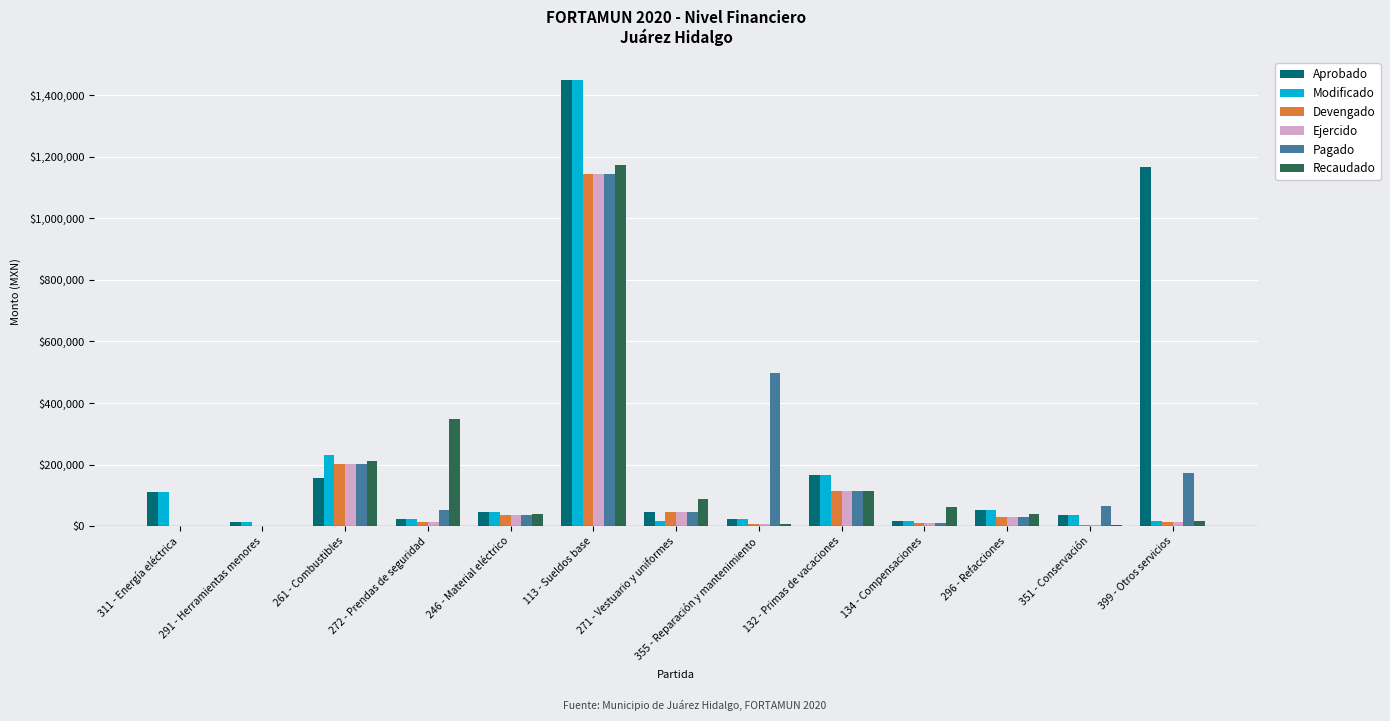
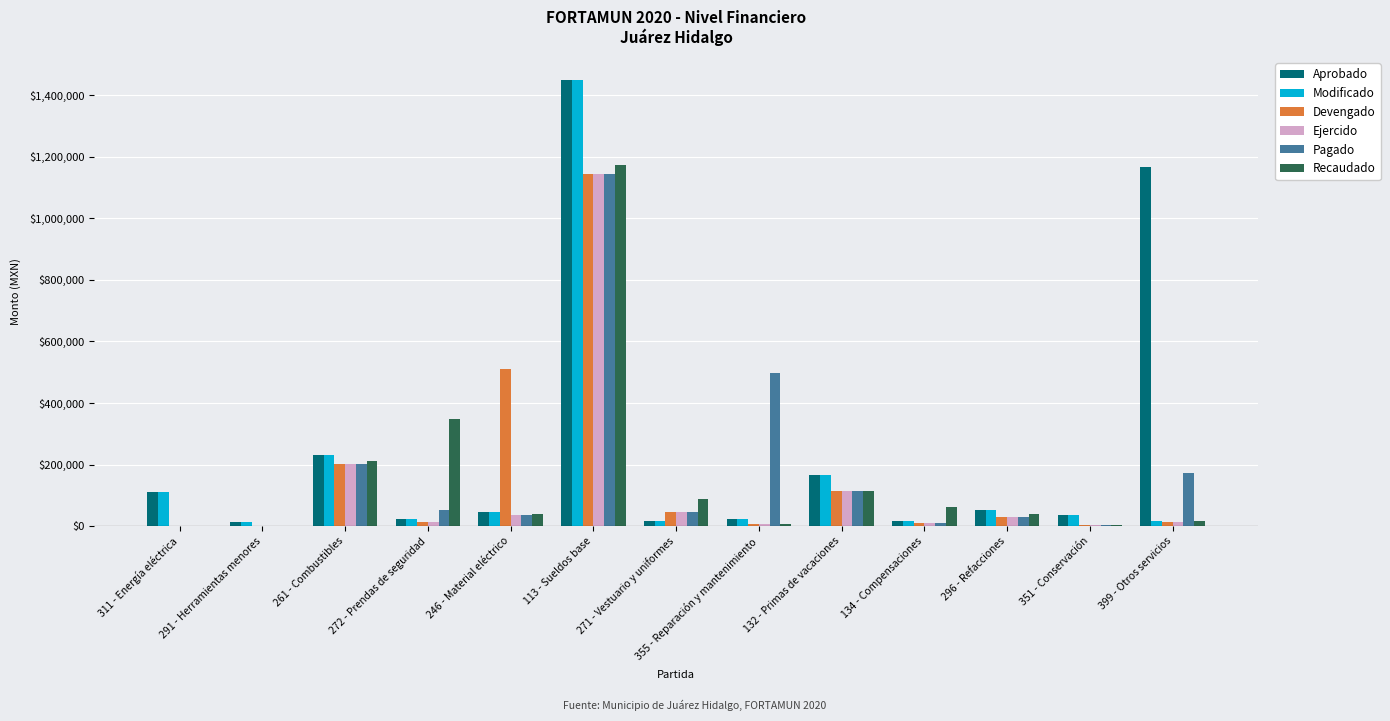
  {
    "Aprobado": {
      "311 - Energía eléctrica": "$110,000",
      "291 - Herramientas menores": "$10,000",
-     "261 - Combustibles": "$160,000",
+     "261 - Combustibles": "$230,000",
      "272 - Prendas de seguridad": "$20,000",
      "246 - Material eléctrico": "$50,000",
      "113 - Sueldos base": "$1,450,000",
-     "271 - Vestuario y uniformes": "$40,000",
+     "271 - Vestuario y uniformes": "$10,000",
      "355 - Reparación y mantenimiento": "$20,000",
      "132 - Primas de vacaciones": "$170,000",
      "134 - Compensaciones": "$20,000",
      "296 - Refacciones": "$50,000",
      "351 - Conservación": "$40,000",
      "399 - Otros servicios": "$1,170,000"
    },
    "Modificado": {
      "311 - Energía eléctrica": "$110,000",
      "291 - Herramientas menores": "$10,000",
      "261 - Combustibles": "$230,000",
      "272 - Prendas de seguridad": "$20,000",
      "246 - Material eléctrico": "$50,000",
      "113 - Sueldos base": "$1,450,000",
      "271 - Vestuario y uniformes": "$20,000",
      "355 - Reparación y mantenimiento": "$20,000",
      "132 - Primas de vacaciones": "$170,000",
      "134 - Compensaciones": "$20,000",
      "296 - Refacciones": "$50,000",
      "351 - Conservación": "$40,000",
      "399 - Otros servicios": "$20,000"
    },
    "Devengado": {
      "311 - Energía eléctrica": "$0",
      "291 - Herramientas menores": "$0",
      "261 - Combustibles": "$200,000",
      "272 - Prendas de seguridad": "$10,000",
-     "246 - Material eléctrico": "$30,000",
+     "246 - Material eléctrico": "$510,000",
      "113 - Sueldos base": "$1,140,000",
      "271 - Vestuario y uniformes": "$40,000",
      "132 - Primas de vacaciones": "$110,000",
      "134 - Compensaciones": "$10,000",
      "296 - Refacciones": "$30,000",
      "399 - Otros servicios": "$10,000"
    },
    "Ejercido": {
      "311 - Energía eléctrica": "$0",
      "291 - Herramientas menores": "$0",
      "261 - Combustibles": "$200,000",
      "272 - Prendas de seguridad": "$10,000",
      "246 - Material eléctrico": "$30,000",
      "113 - Sueldos base": "$1,140,000",
      "271 - Vestuario y uniformes": "$40,000",
      "132 - Primas de vacaciones": "$110,000",
      "134 - Compensaciones": "$10,000",
      "296 - Refacciones": "$30,000",
      "399 - Otros servicios": "$10,000"
    },
    "Pagado": {
      "311 - Energía eléctrica": "$0",
      "291 - Herramientas menores": "$0",
      "261 - Combustibles": "$200,000",
      "272 - Prendas de seguridad": "$50,000",
      "246 - Material eléctrico": "$30,000",
      "113 - Sueldos base": "$1,140,000",
      "271 - Vestuario y uniformes": "$40,000",
      "355 - Reparación y mantenimiento": "$500,000",
      "132 - Primas de vacaciones": "$110,000",
      "134 - Compensaciones": "$10,000",
      "296 - Refacciones": "$30,000",
-     "351 - Conservación": "$60,000",
+     "351 - Conservación": "$0",
      "399 - Otros servicios": "$170,000"
    },
    "Recaudado": {
      "311 - Energía eléctrica": "$0",
      "291 - Herramientas menores": "$0",
      "261 - Combustibles": "$210,000",
      "272 - Prendas de seguridad": "$350,000",
      "246 - Material eléctrico": "$40,000",
      "113 - Sueldos base": "$1,170,000",
      "271 - Vestuario y uniformes": "$90,000",
      "132 - Primas de vacaciones": "$120,000",
      "134 - Compensaciones": "$60,000",
      "296 - Refacciones": "$40,000",
      "399 - Otros servicios": "$20,000"
    }
  }
